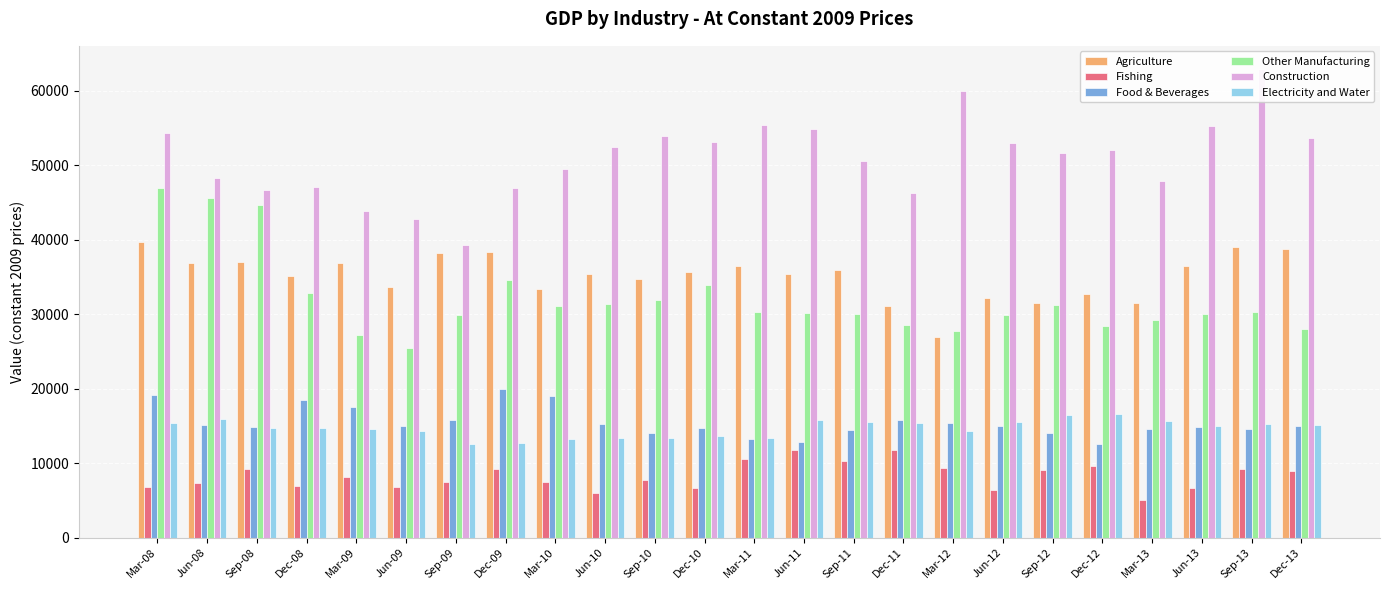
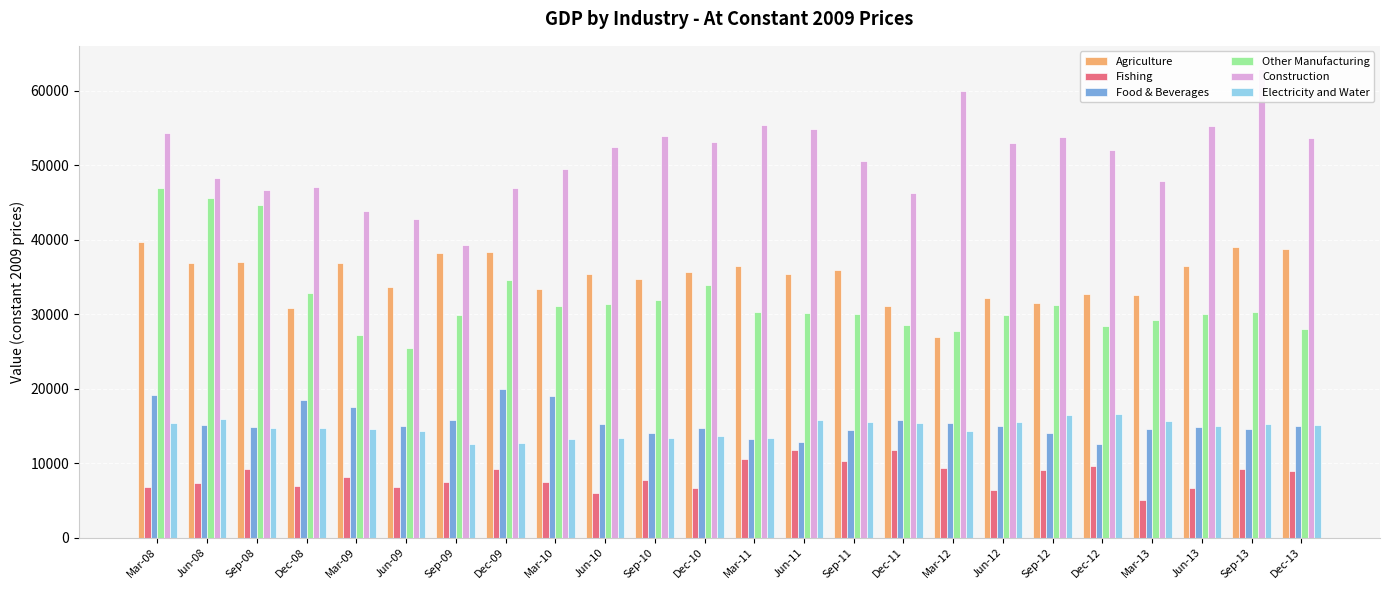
  {
    "Agriculture": {
      "Mar-08": 40000,
      "Jun-08": 37000,
      "Sep-08": 37000,
-     "Dec-08": 35000,
+     "Dec-08": 31000,
      "Mar-09": 37000,
      "Jun-09": 34000,
      "Sep-09": 38000,
      "Dec-09": 38000,
      "Mar-10": 33000,
      "Jun-10": 35000,
      "Sep-10": 35000,
      "Dec-10": 36000,
      "Mar-11": 37000,
      "Jun-11": 35000,
      "Sep-11": 36000,
      "Dec-11": 31000,
      "Mar-12": 27000,
      "Jun-12": 32000,
      "Sep-12": 32000,
      "Dec-12": 33000,
-     "Mar-13": 31000,
+     "Mar-13": 33000,
      "Jun-13": 36000,
      "Sep-13": 39000,
      "Dec-13": 39000
    },
    "Fishing": {
      "Mar-08": 7000,
      "Jun-08": 7000,
      "Sep-08": 9000,
      "Dec-08": 7000,
      "Mar-09": 8000,
      "Jun-09": 7000,
      "Sep-09": 7000,
      "Dec-09": 9000,
      "Mar-10": 7000,
      "Jun-10": 6000,
      "Sep-10": 8000,
      "Dec-10": 7000,
      "Mar-11": 11000,
      "Jun-11": 12000,
      "Sep-11": 10000,
      "Dec-11": 12000,
      "Mar-12": 9000,
      "Jun-12": 6000,
      "Sep-12": 9000,
      "Dec-12": 10000,
      "Mar-13": 5000,
      "Jun-13": 7000,
      "Sep-13": 9000,
      "Dec-13": 9000
    },
    "Other Manufacturing": {
      "Mar-08": 47000,
      "Jun-08": 46000,
      "Sep-08": 45000,
      "Dec-08": 33000,
      "Mar-09": 27000,
      "Jun-09": 25000,
      "Sep-09": 30000,
      "Dec-09": 35000,
      "Mar-10": 31000,
      "Jun-10": 31000,
      "Sep-10": 32000,
      "Dec-10": 34000,
      "Mar-11": 30000,
      "Jun-11": 30000,
      "Sep-11": 30000,
      "Dec-11": 29000,
      "Mar-12": 28000,
      "Jun-12": 30000,
      "Sep-12": 31000,
      "Dec-12": 28000,
      "Mar-13": 29000,
      "Jun-13": 30000,
      "Sep-13": 30000,
      "Dec-13": 28000
    },
    "Construction": {
      "Mar-08": 54000,
      "Jun-08": 48000,
      "Sep-08": 47000,
      "Dec-08": 47000,
      "Mar-09": 44000,
      "Jun-09": 43000,
      "Sep-09": 39000,
      "Dec-09": 47000,
      "Mar-10": 50000,
      "Jun-10": 52000,
      "Sep-10": 54000,
      "Dec-10": 53000,
      "Mar-11": 55000,
      "Jun-11": 55000,
      "Sep-11": 51000,
      "Dec-11": 46000,
      "Mar-12": 60000,
      "Jun-12": 53000,
-     "Sep-12": 52000,
+     "Sep-12": 54000,
      "Dec-12": 52000,
      "Mar-13": 48000,
      "Jun-13": 55000,
      "Dec-13": 54000
    }
  }
